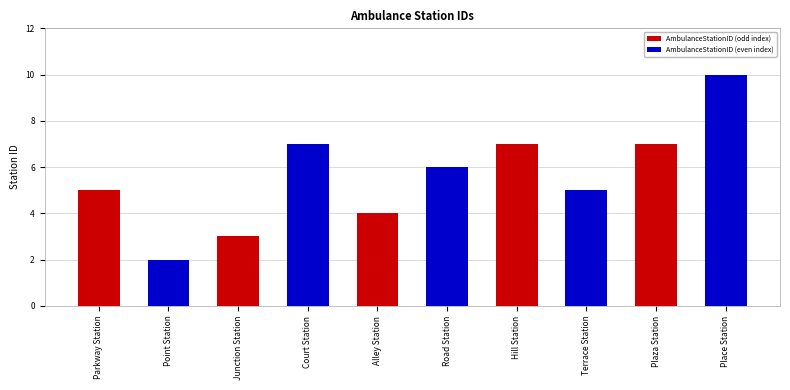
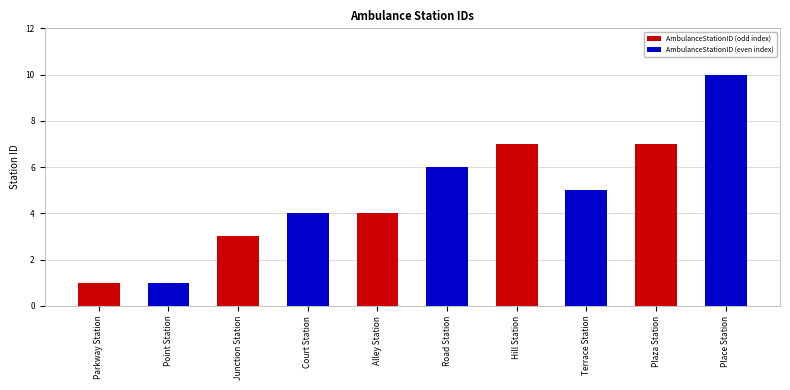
  {
-   "Parkway Station": 5,
-   "Point Station": 2,
+   "Parkway Station": 1,
+   "Point Station": 1,
    "Junction Station": 3,
-   "Court Station": 7,
+   "Court Station": 4,
    "Alley Station": 4,
    "Road Station": 6,
    "Hill Station": 7,
    "Terrace Station": 5,
    "Plaza Station": 7,
    "Place Station": 10
  }
